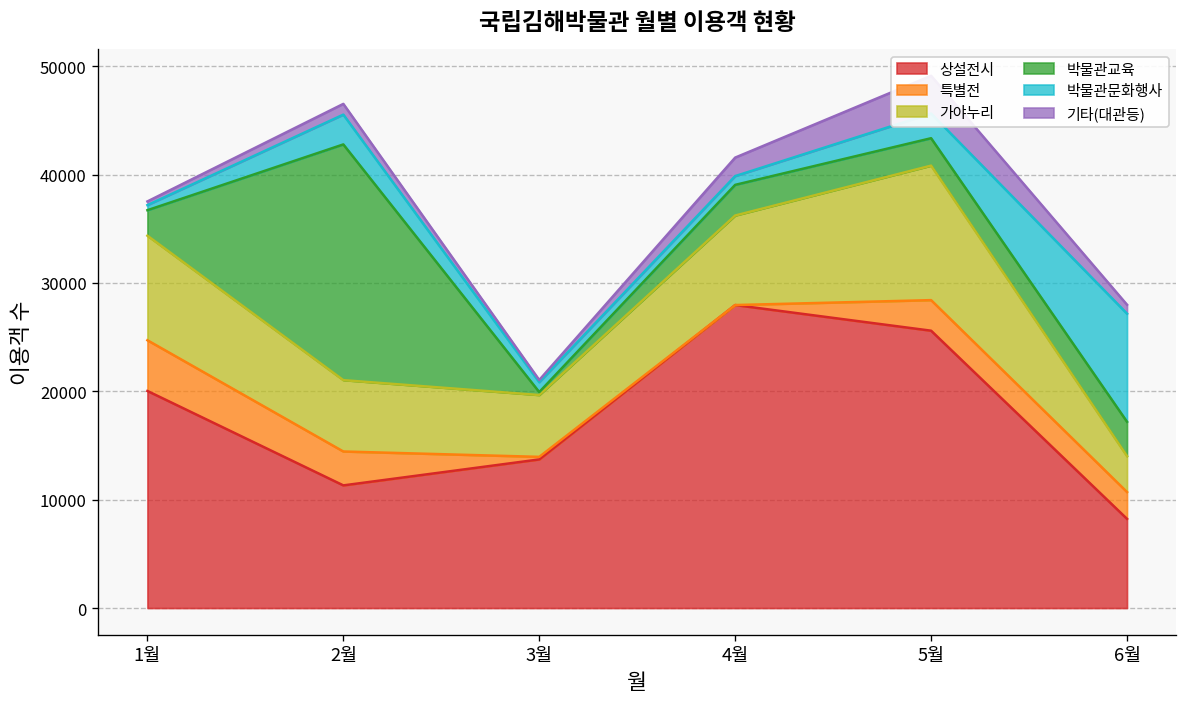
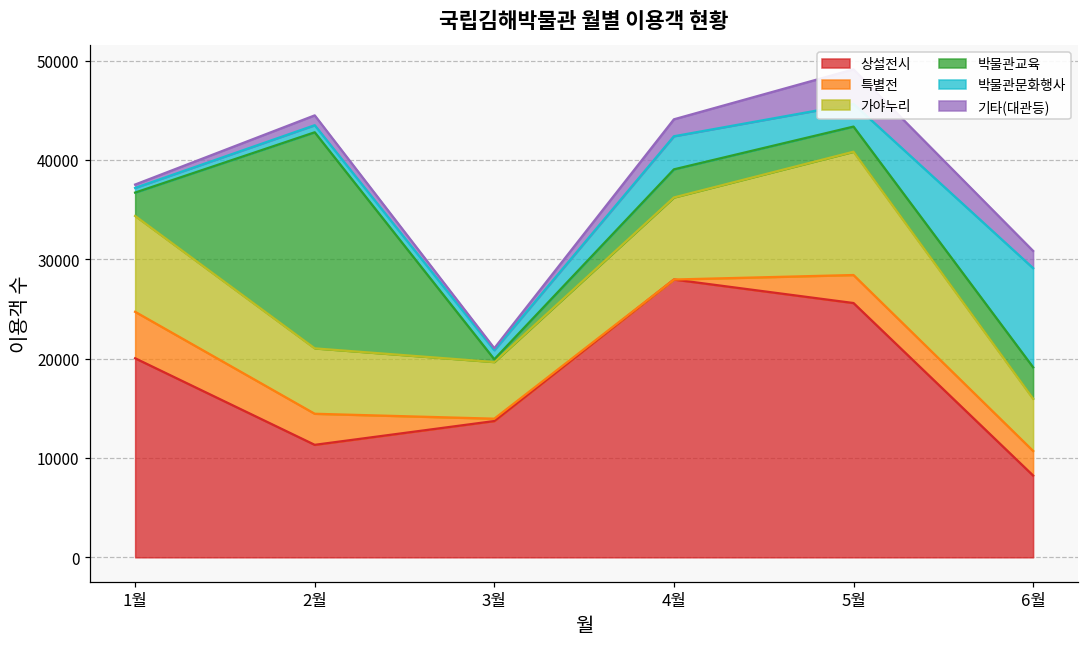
  {
    "상설전시": {
      "1월": 20000,
      "2월": 11000,
      "5월": 26000,
      "6월": 8000
    },
    "특별전": {
      "1월": 5000,
      "2월": 3000,
      "5월": 3000,
      "6월": 2000
    },
    "가야누리": {
      "1월": 10000,
      "2월": 7000,
      "4월": 8000,
      "5월": 12000,
-     "6월": 3000
+     "6월": 5000
    },
    "박물관교육": {
      "1월": 2000,
      "2월": 22000,
      "4월": 3000,
      "5월": 3000,
      "6월": 3000
    },
    "박물관문화행사": {
      "1월": 0,
-     "2월": 3000,
-     "4월": 1000,
+     "2월": 1000,
+     "4월": 3000,
      "6월": 10000
    },
    "기타(대관등)": {
      "1월": 0,
      "2월": 1000,
      "4월": 2000,
-     "6월": 1000
+     "6월": 2000
    }
  }
